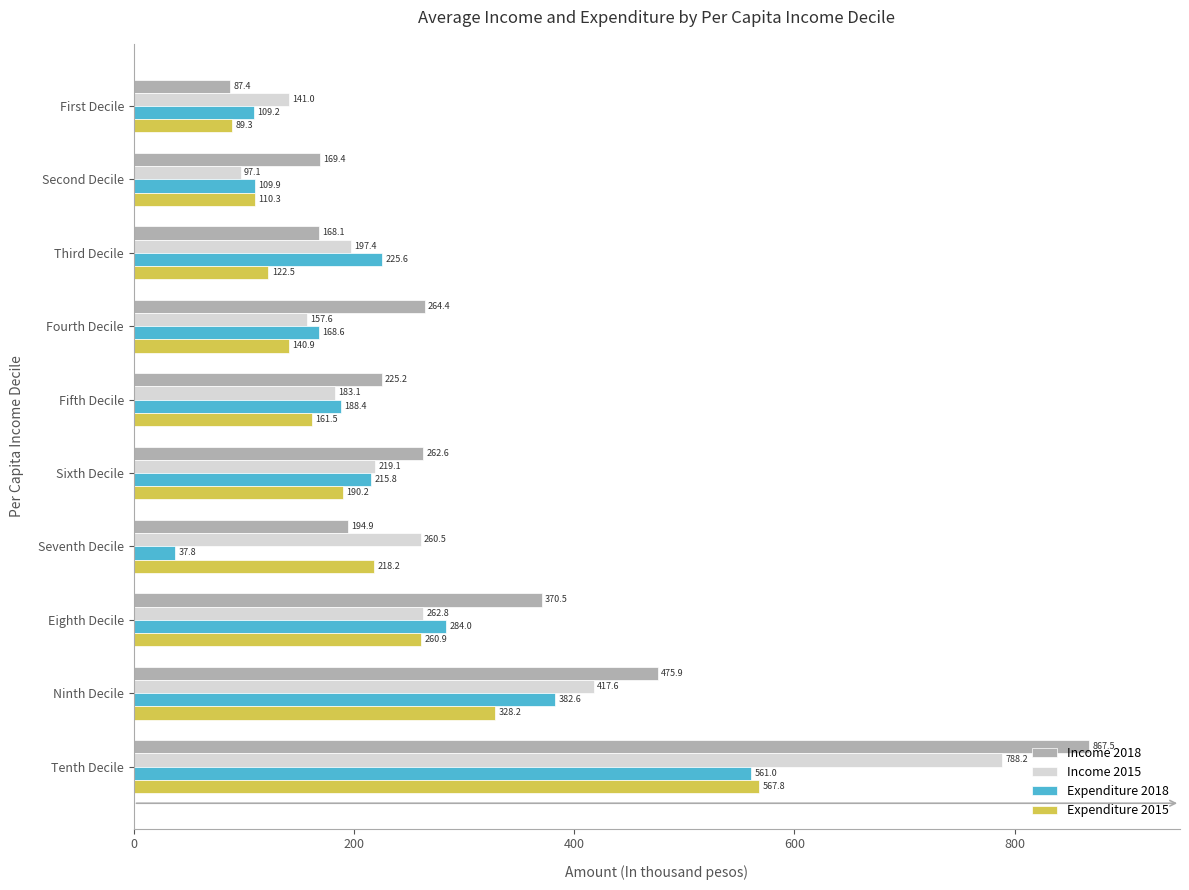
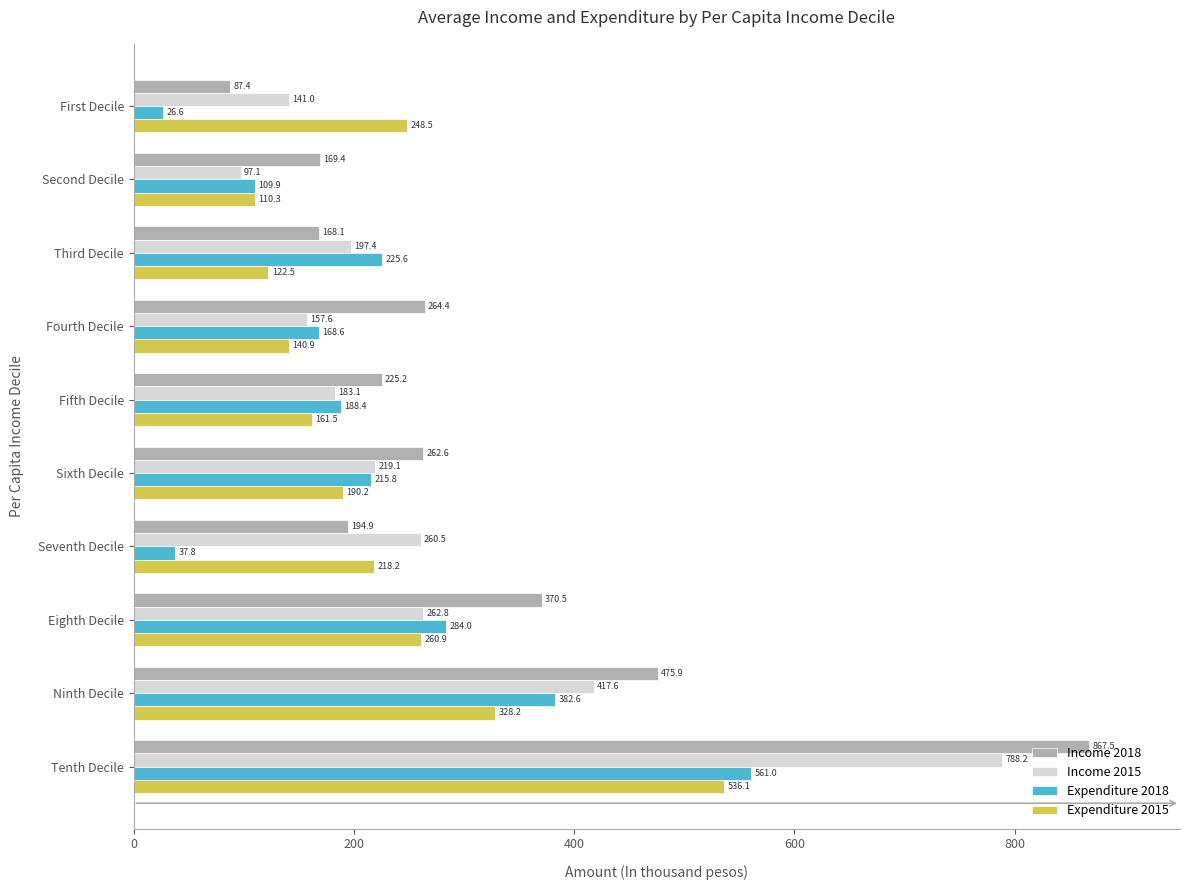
  {
    "Income 2018": {
      "First Decile": 87.4,
      "Second Decile": 169.4,
      "Third Decile": 168.1,
      "Fourth Decile": 264.4,
      "Fifth Decile": 225.2,
      "Sixth Decile": 262.6,
      "Seventh Decile": 194.9,
      "Eighth Decile": 370.5,
      "Ninth Decile": 475.9,
      "Tenth Decile": 867.5
    },
    "Income 2015": {
      "First Decile": 141.0,
      "Second Decile": 97.1,
      "Third Decile": 197.4,
      "Fourth Decile": 157.6,
      "Fifth Decile": 183.1,
      "Sixth Decile": 219.1,
      "Seventh Decile": 260.5,
      "Eighth Decile": 262.8,
      "Ninth Decile": 417.6,
      "Tenth Decile": 788.2
    },
    "Expenditure 2018": {
-     "First Decile": 109.2,
+     "First Decile": 26.6,
      "Second Decile": 109.9,
      "Third Decile": 225.6,
      "Fourth Decile": 168.6,
      "Fifth Decile": 188.4,
      "Sixth Decile": 215.8,
      "Seventh Decile": 37.8,
      "Eighth Decile": 284.0,
      "Ninth Decile": 382.6,
      "Tenth Decile": 561.0
    },
    "Expenditure 2015": {
-     "First Decile": 89.3,
+     "First Decile": 248.5,
      "Second Decile": 110.3,
      "Third Decile": 122.5,
      "Fourth Decile": 140.9,
      "Fifth Decile": 161.5,
      "Sixth Decile": 190.2,
      "Seventh Decile": 218.2,
      "Eighth Decile": 260.9,
      "Ninth Decile": 328.2,
-     "Tenth Decile": 567.8
+     "Tenth Decile": 536.1
    }
  }
